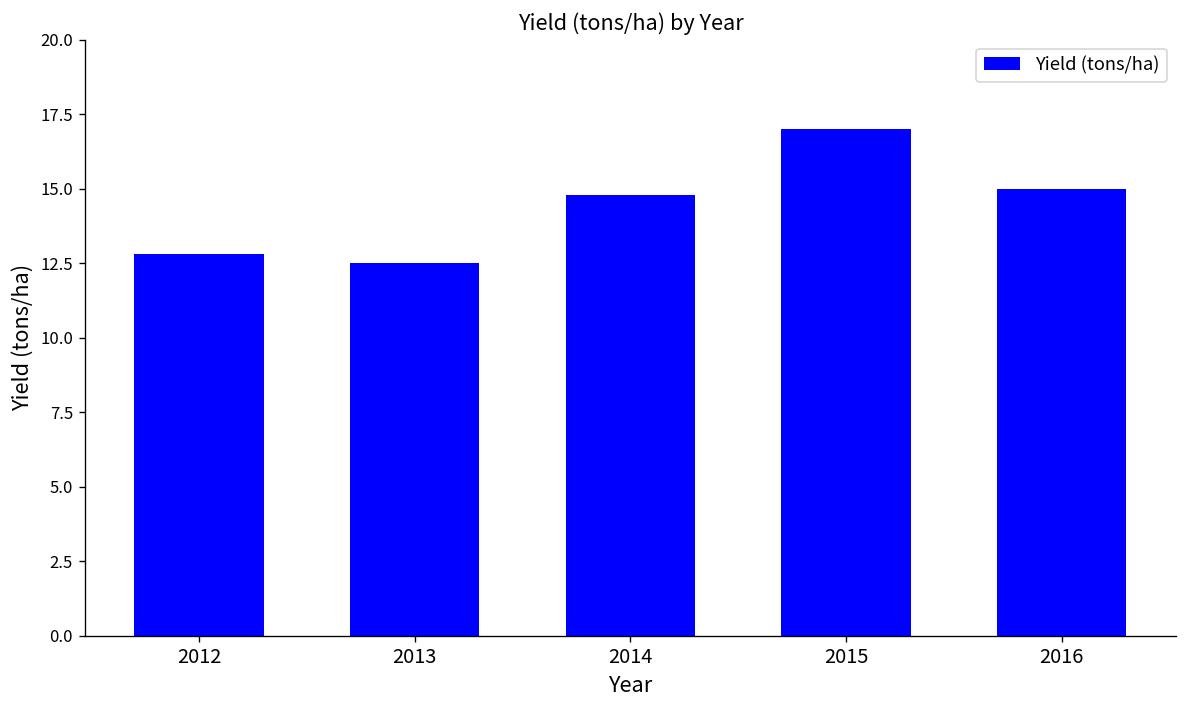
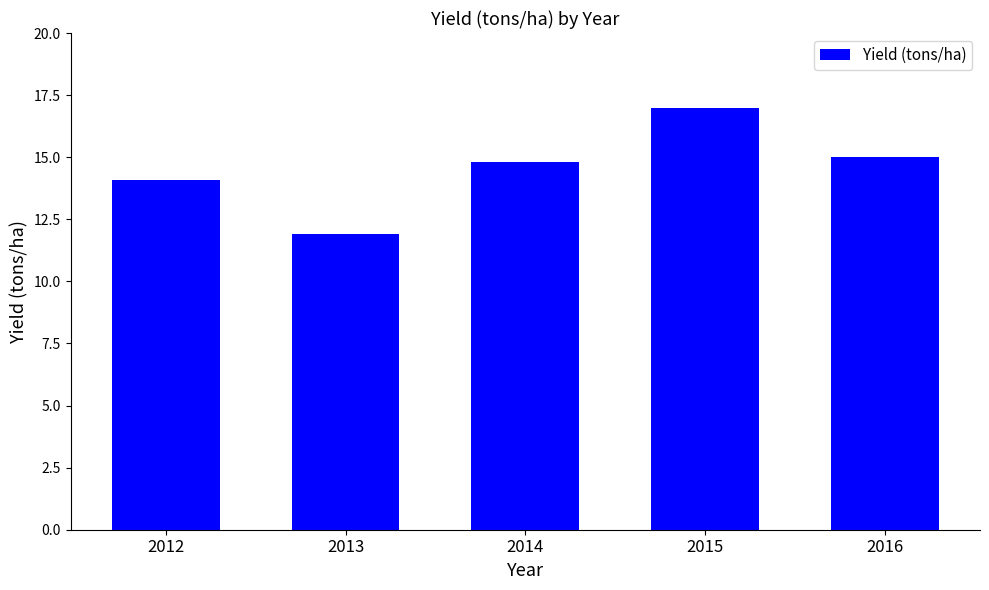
  {
-   "2012": 12.8,
-   "2013": 12.5,
+   "2012": 14.1,
+   "2013": 11.9,
    "2014": 14.8,
    "2015": 17.0,
    "2016": 15.0
  }
